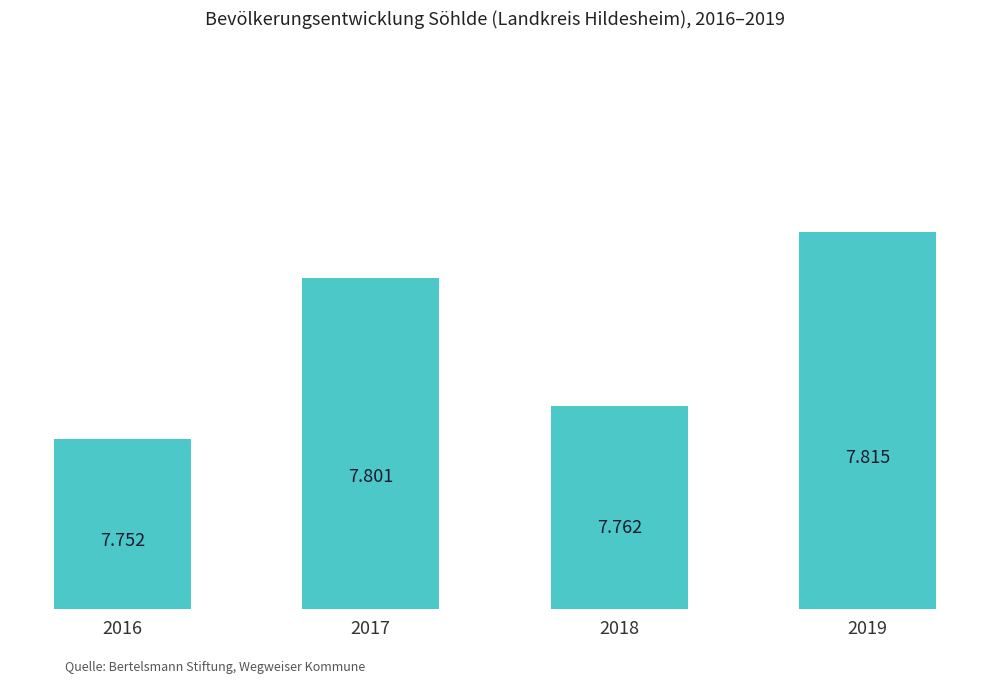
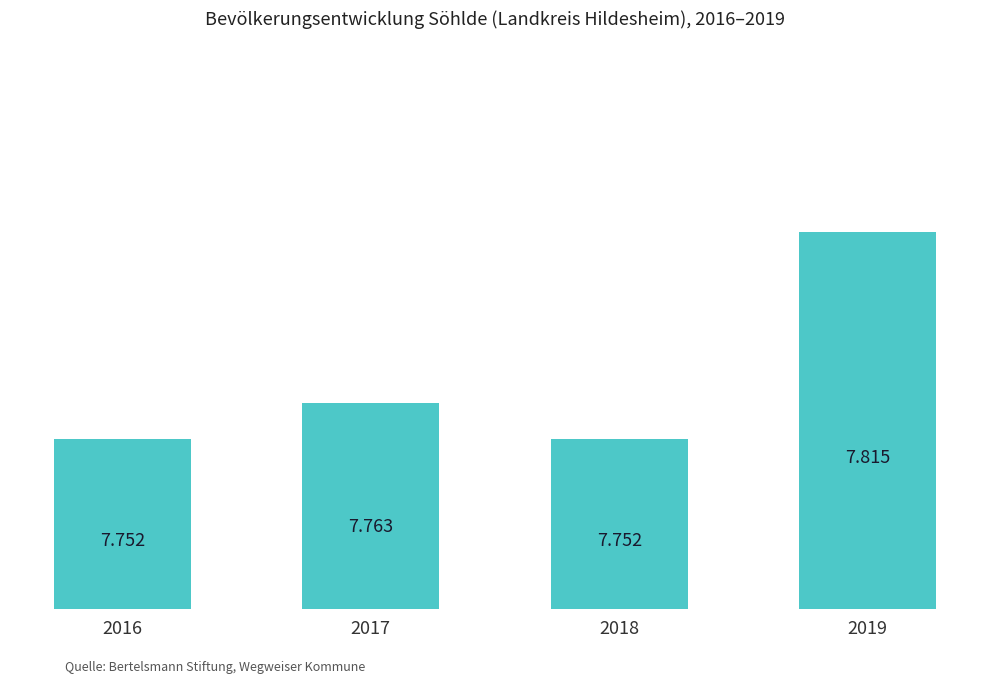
  {
-   "2017": 7.801,
-   "2018": 7.762
+   "2017": 7.763,
+   "2018": 7.752
  }
